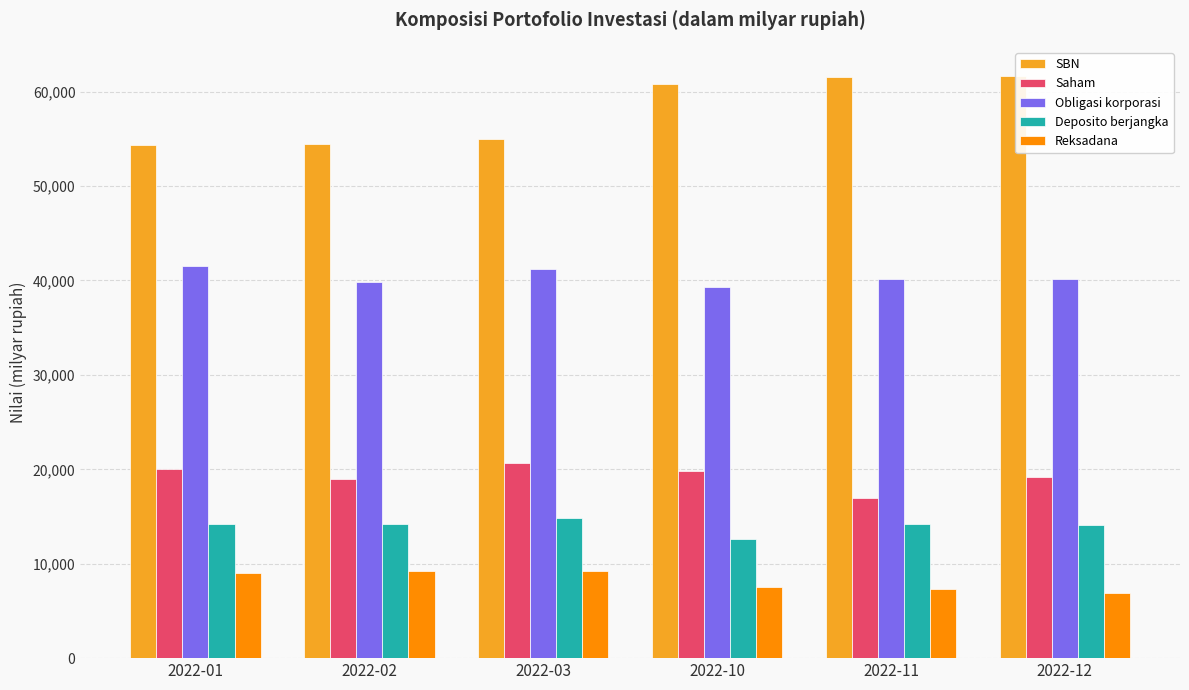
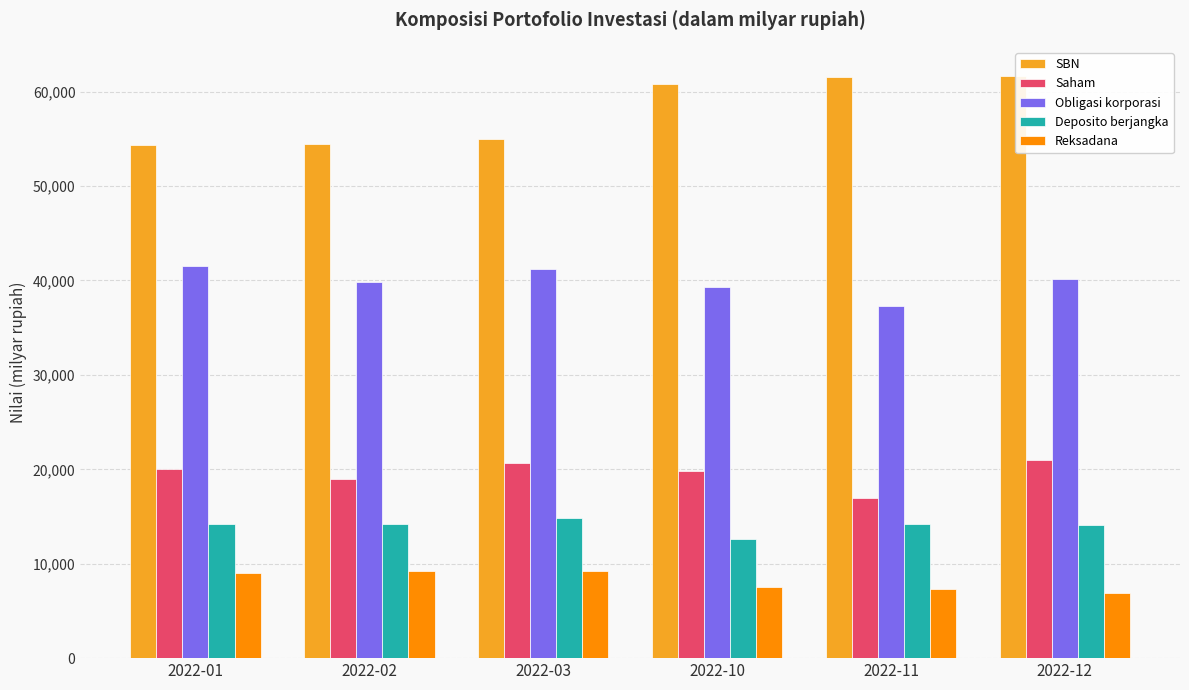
  {
    "Saham": {
      "2022-01": "20,000",
      "2022-02": "19,000",
      "2022-03": "21,000",
      "2022-10": "20,000",
      "2022-11": "17,000",
-     "2022-12": "19,000"
+     "2022-12": "21,000"
    },
    "Obligasi korporasi": {
      "2022-01": "42,000",
      "2022-02": "40,000",
      "2022-03": "41,000",
      "2022-10": "39,000",
-     "2022-11": "40,000",
+     "2022-11": "37,000",
      "2022-12": "40,000"
    },
    "Deposito berjangka": {
      "2022-01": "14,000",
      "2022-02": "14,000",
      "2022-03": "15,000",
      "2022-10": "13,000",
      "2022-11": "14,000",
      "2022-12": "14,000"
    }
  }
